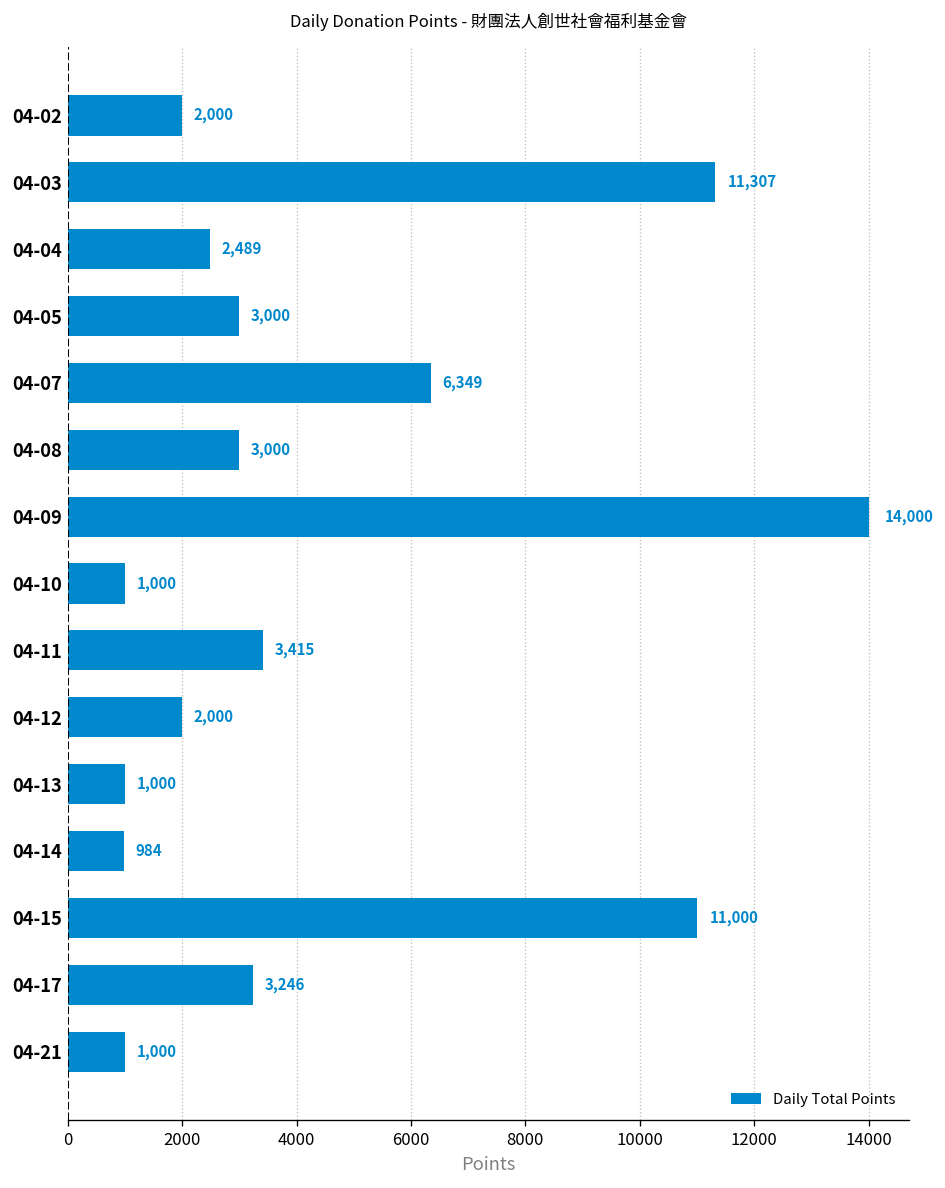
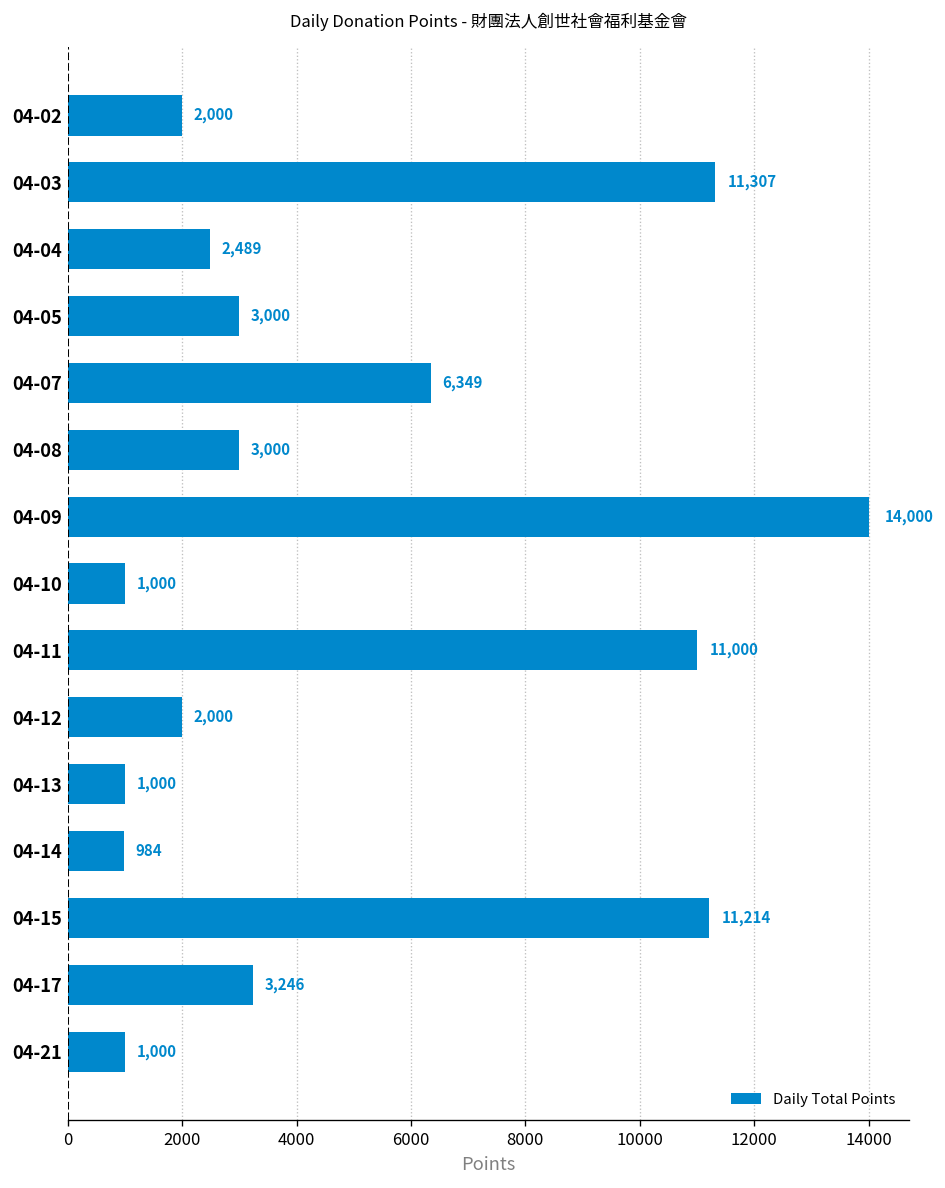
  {
    "04-02": "2,000",
    "04-03": "11,307",
    "04-04": "2,489",
    "04-05": "3,000",
    "04-07": "6,349",
    "04-08": "3,000",
    "04-09": "14,000",
    "04-10": "1,000",
-   "04-11": "3,415",
+   "04-11": "11,000",
    "04-12": "2,000",
    "04-13": "1,000",
    "04-14": "984",
-   "04-15": "11,000",
+   "04-15": "11,214",
    "04-17": "3,246",
    "04-21": "1,000"
  }
